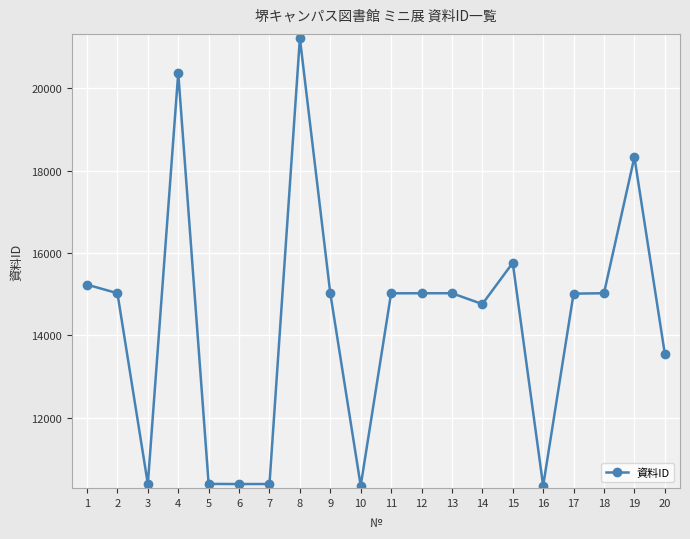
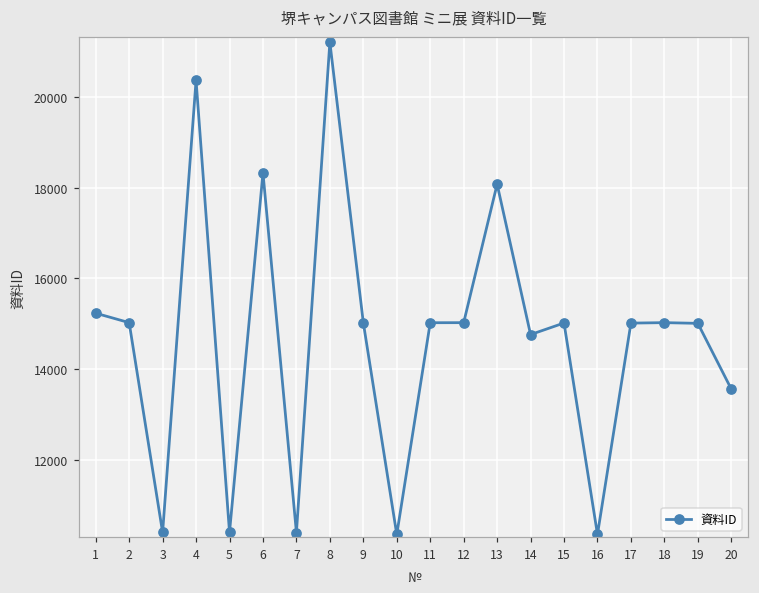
  {
    "1": 15200,
    "2": 15000,
    "3": 10400,
    "4": 20400,
    "5": 10400,
-   "6": 10400,
+   "6": 18300,
    "7": 10400,
    "8": 21200,
    "9": 15000,
    "10": 10300,
    "11": 15000,
    "12": 15000,
-   "13": 15000,
+   "13": 18100,
    "14": 14800,
-   "15": 15800,
+   "15": 15000,
    "16": 10400,
    "17": 15000,
    "18": 15000,
-   "19": 18300,
+   "19": 15000,
    "20": 13600
  }
